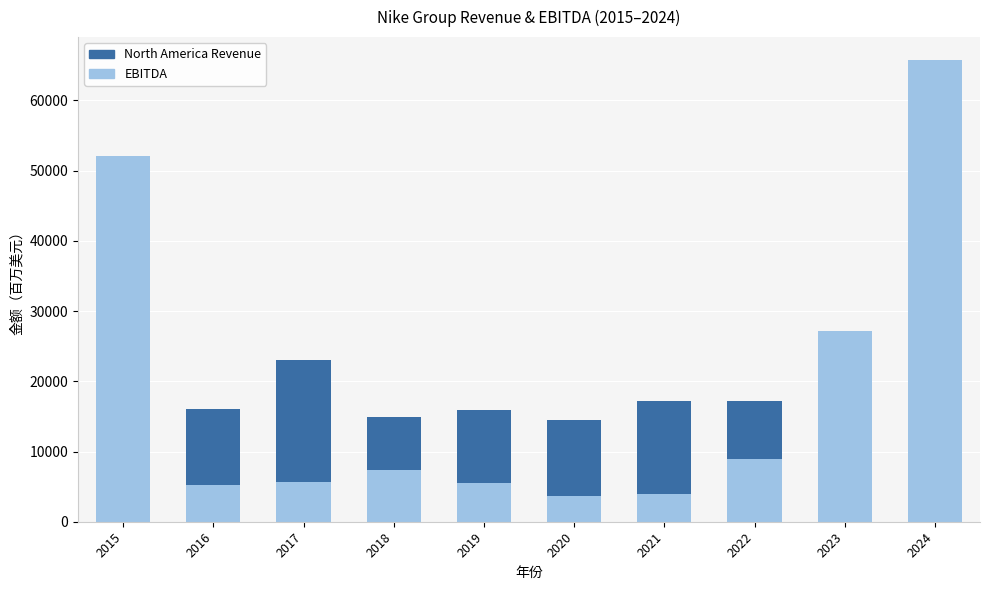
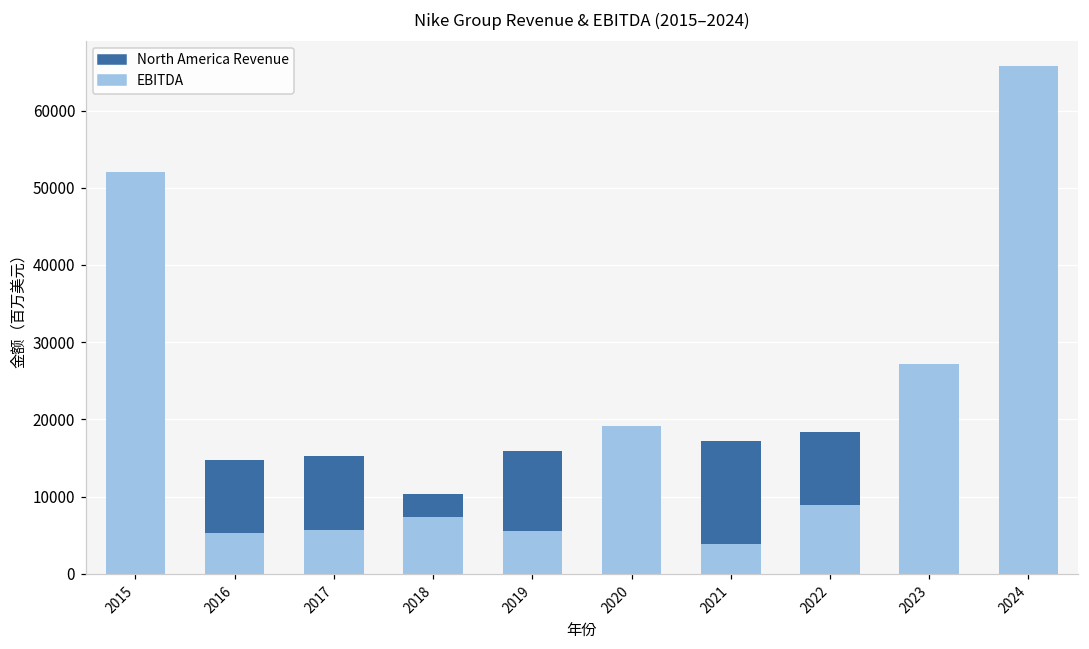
  {
    "North America Revenue": {
-     "2016": 16000,
-     "2017": 23000,
-     "2018": 15000,
+     "2016": 15000,
+     "2017": 15000,
+     "2018": 10000,
      "2019": 16000,
-     "2020": 14000,
+     "2020": 13000,
      "2021": 17000,
-     "2022": 17000
+     "2022": 18000
    },
    "EBITDA": {
      "2015": 52000,
-     "2020": 4000,
+     "2020": 19000,
      "2023": 27000,
      "2024": 66000
    }
  }
